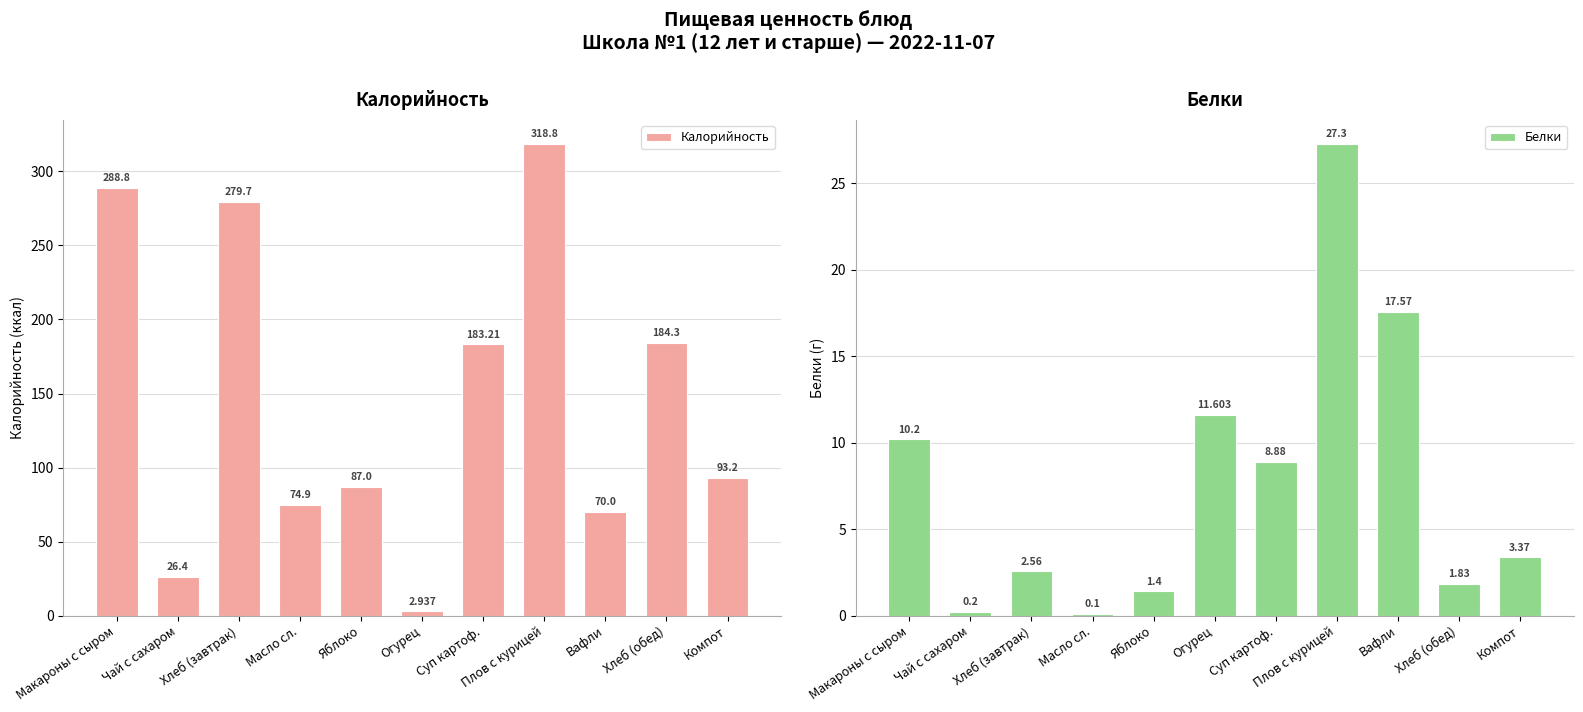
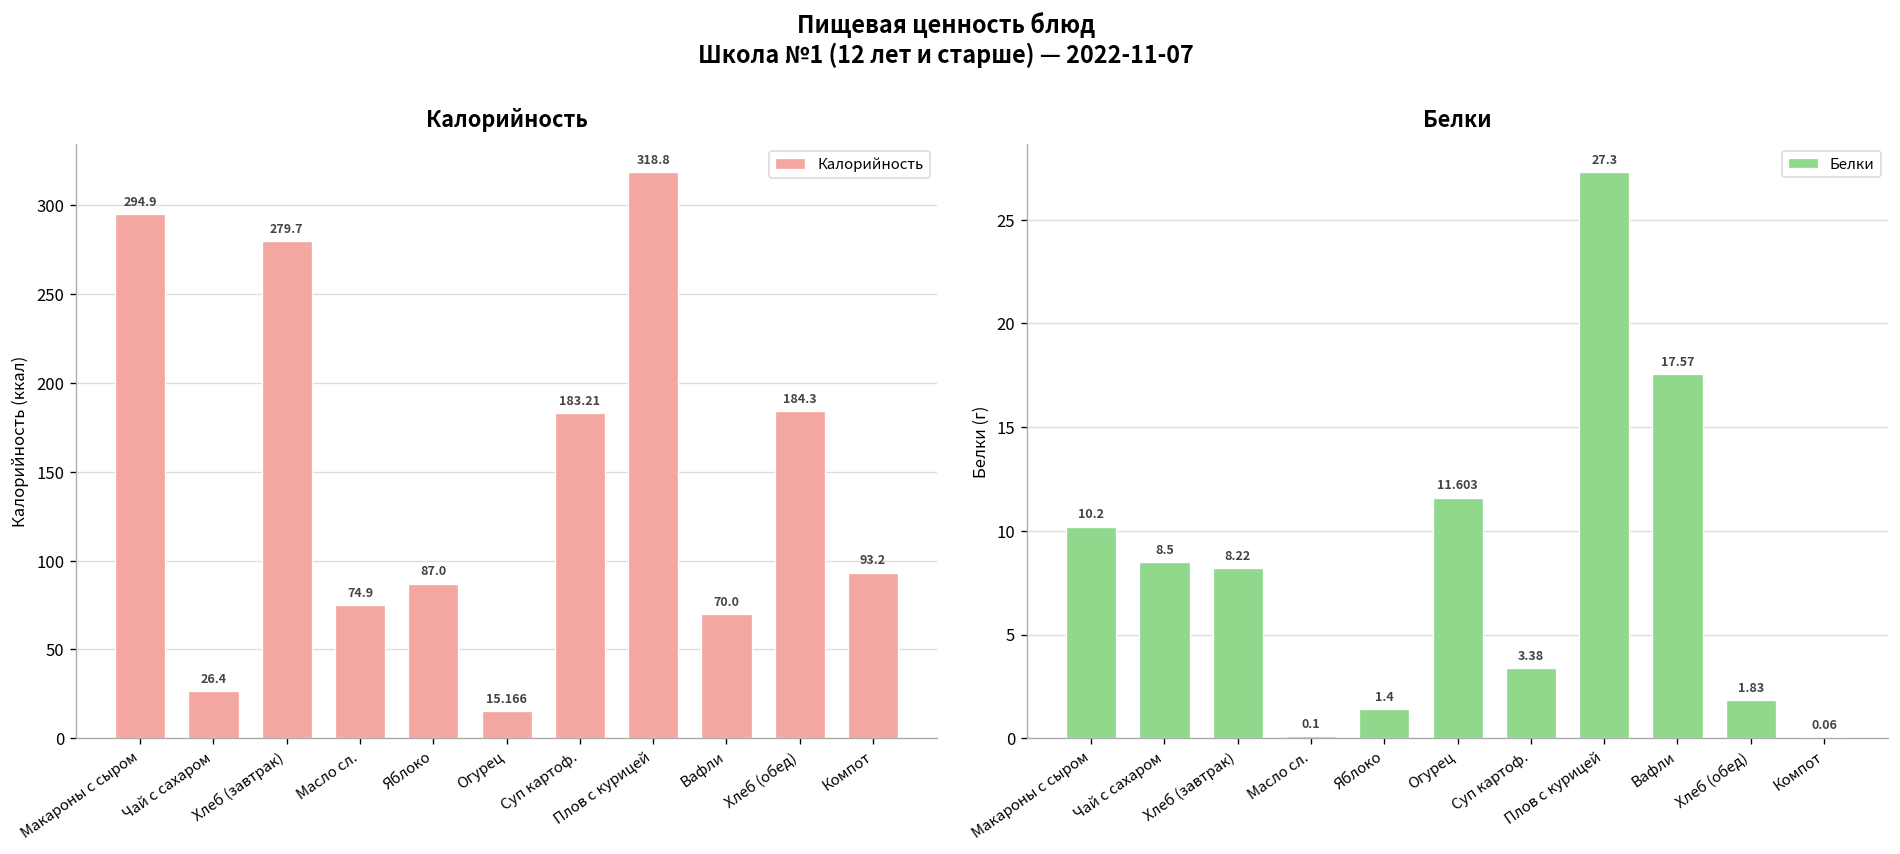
  {
    "Калорийность": {
-     "Макароны с сыром": 288.8,
+     "Макароны с сыром": 294.9,
      "Чай с сахаром": 26.4,
      "Хлеб (завтрак)": 279.7,
      "Масло сл.": 74.9,
      "Яблоко": 87.0,
-     "Огурец": 2.937,
+     "Огурец": 15.166,
      "Суп картоф.": 183.21,
      "Плов с курицей": 318.8,
      "Вафли": 70.0,
      "Хлеб (обед)": 184.3,
      "Компот": 93.2
    },
    "Белки": {
      "Макароны с сыром": 10.2,
-     "Чай с сахаром": 0.2,
-     "Хлеб (завтрак)": 2.56,
+     "Чай с сахаром": 8.5,
+     "Хлеб (завтрак)": 8.22,
      "Масло сл.": 0.1,
      "Яблоко": 1.4,
      "Огурец": 11.603,
-     "Суп картоф.": 8.88,
+     "Суп картоф.": 3.38,
      "Плов с курицей": 27.3,
      "Вафли": 17.57,
      "Хлеб (обед)": 1.83,
-     "Компот": 3.37
+     "Компот": 0.06
    }
  }
